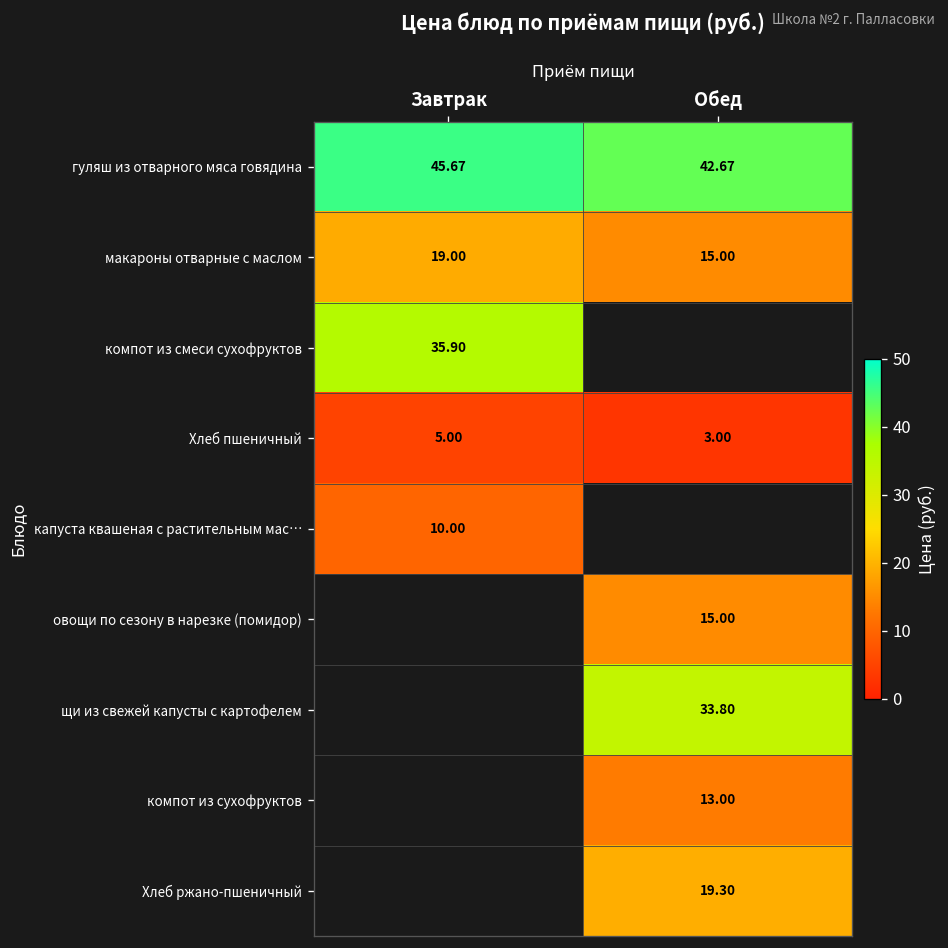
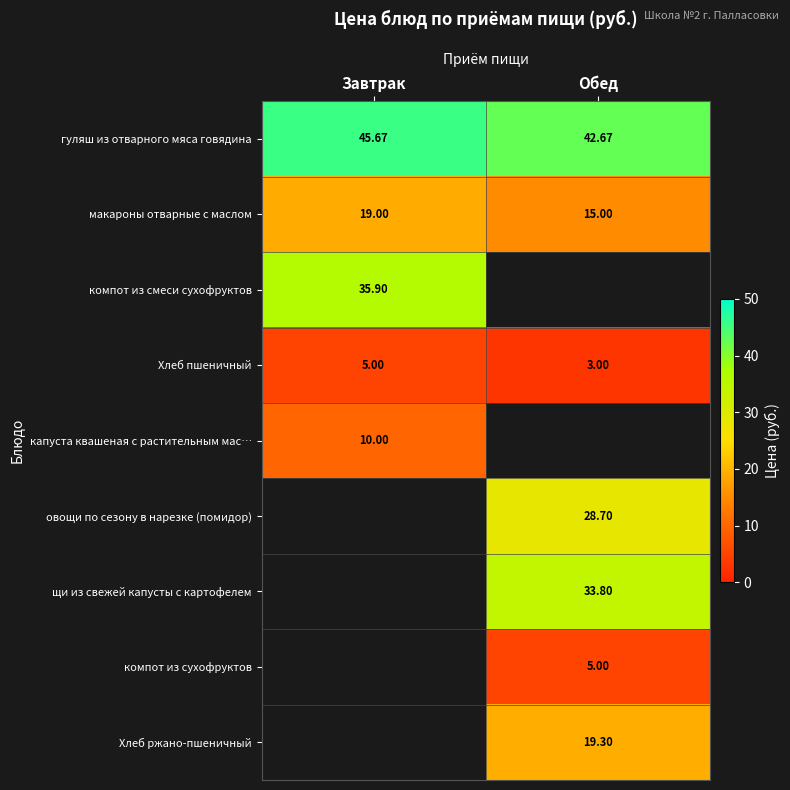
  {
    "гуляш из отварного мяса говядина": {
      "Завтрак": 45.67,
      "Обед": 42.67
    },
    "макароны отварные с маслом": {
      "Завтрак": 19.00,
      "Обед": 15.00
    },
    "компот из смеси сухофруктов": {
      "Завтрак": 35.90
    },
    "Хлеб пшеничный": {
      "Завтрак": 5.00,
      "Обед": 3.00
    },
    "капуста квашеная с растительным мас…": {
      "Завтрак": 10.00
    },
    "овощи по сезону в нарезке (помидор)": {
-     "Обед": 15.00
+     "Обед": 28.70
    },
    "щи из свежей капусты с картофелем": {
      "Обед": 33.80
    },
    "компот из сухофруктов": {
-     "Обед": 13.00
+     "Обед": 5.00
    },
    "Хлеб ржано-пшеничный": {
      "Обед": 19.30
    }
  }
